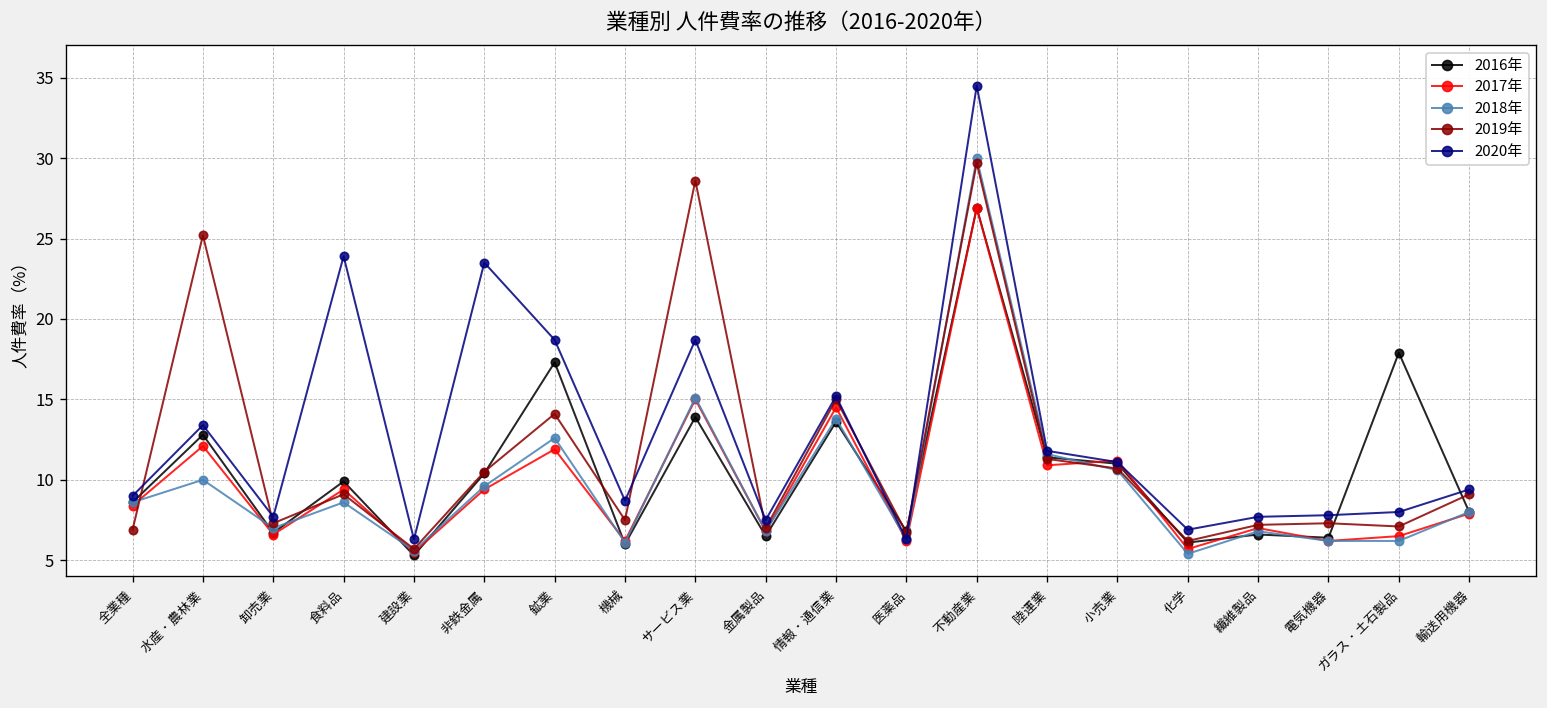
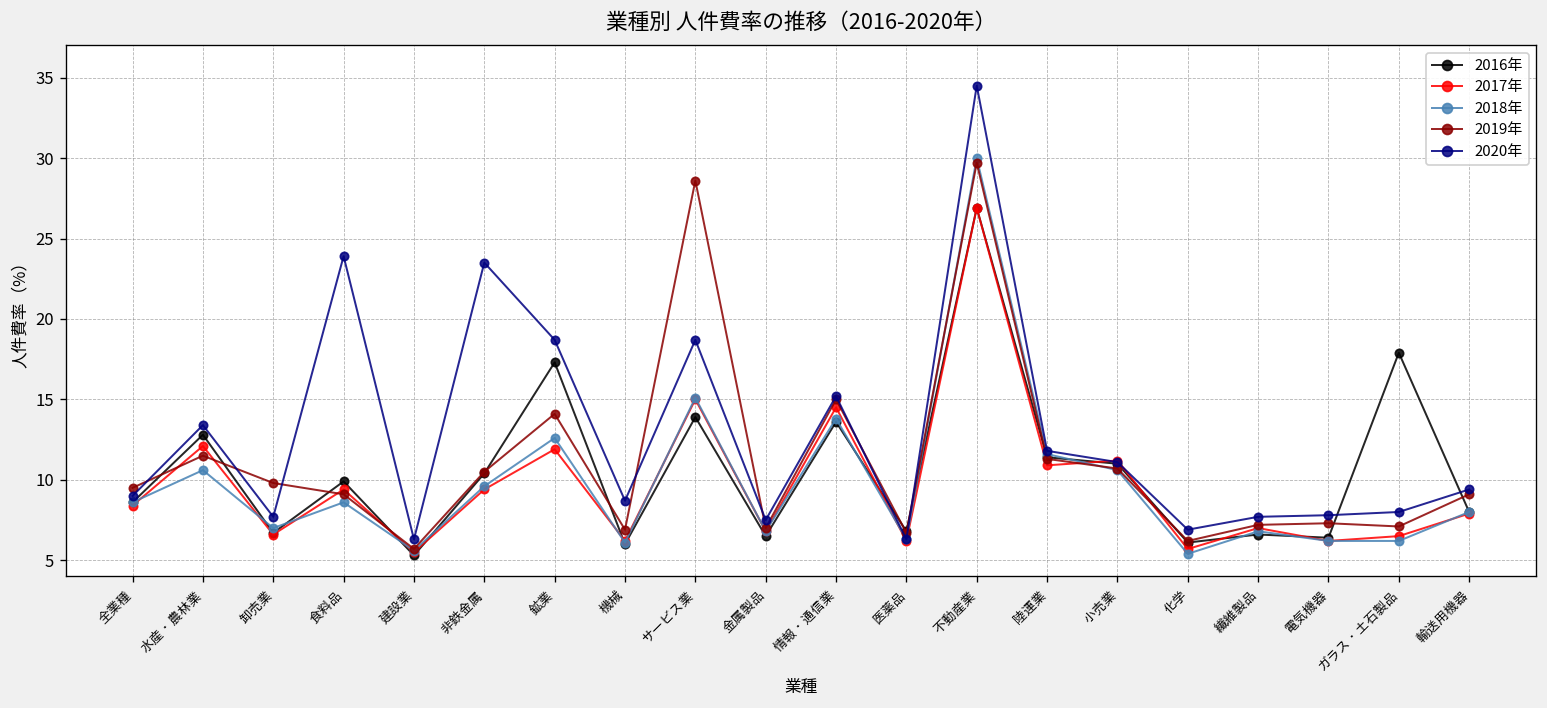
  {
    "2016年": {
      "水産・農林業": 12.8,
      "食料品": 9.9,
      "建設業": 5.3,
      "鉱業": 17.3,
      "サービス業": 13.9,
      "金属製品": 6.5,
      "情報・通信業": 13.6,
      "繊維製品": 6.6,
      "電気機器": 6.4,
      "ガラス・土石製品": 17.9
    },
    "2017年": {
      "全業種": 8.4,
      "水産・農林業": 12.1,
      "食料品": 9.4,
      "非鉄金属": 9.4,
      "鉱業": 11.9,
      "情報・通信業": 14.5,
      "陸運業": 10.9,
      "化学": 5.7,
      "繊維製品": 7.0,
      "ガラス・土石製品": 6.5
    },
    "2018年": {
-     "水産・農林業": 10.0,
+     "水産・農林業": 10.6,
      "卸売業": 7.0,
      "食料品": 8.6,
      "非鉄金属": 9.6,
      "鉱業": 12.6,
      "情報・通信業": 13.8,
      "不動産業": 30.0,
      "陸運業": 11.6,
      "化学": 5.4,
      "繊維製品": 6.8,
      "ガラス・土石製品": 6.2
    },
    "2019年": {
-     "全業種": 6.9,
-     "水産・農林業": 25.2,
-     "卸売業": 7.3,
+     "全業種": 9.5,
+     "水産・農林業": 11.5,
+     "卸売業": 9.8,
      "食料品": 9.1,
      "鉱業": 14.1,
-     "機械": 7.5,
+     "機械": 6.9,
      "サービス業": 28.6,
      "金属製品": 7.0,
      "情報・通信業": 15.0,
      "不動産業": 29.7,
      "繊維製品": 7.2,
      "電気機器": 7.3,
      "ガラス・土石製品": 7.1,
      "輸送用機器": 9.1
    },
    "2020年": {
      "全業種": 9.0,
      "水産・農林業": 13.4,
      "卸売業": 7.7,
      "食料品": 23.9,
      "建設業": 6.3,
      "非鉄金属": 23.5,
      "鉱業": 18.7,
      "機械": 8.7,
      "サービス業": 18.7,
      "金属製品": 7.5,
      "情報・通信業": 15.2,
      "不動産業": 34.5,
      "陸運業": 11.8,
      "化学": 6.9,
      "繊維製品": 7.7,
      "電気機器": 7.8,
      "ガラス・土石製品": 8.0,
      "輸送用機器": 9.4
    }
  }
